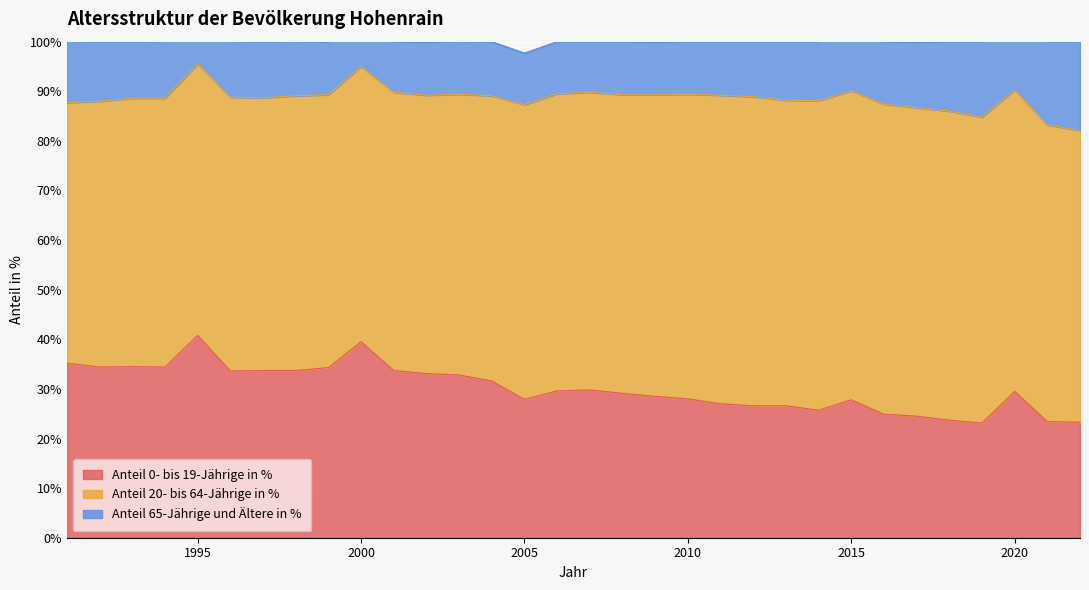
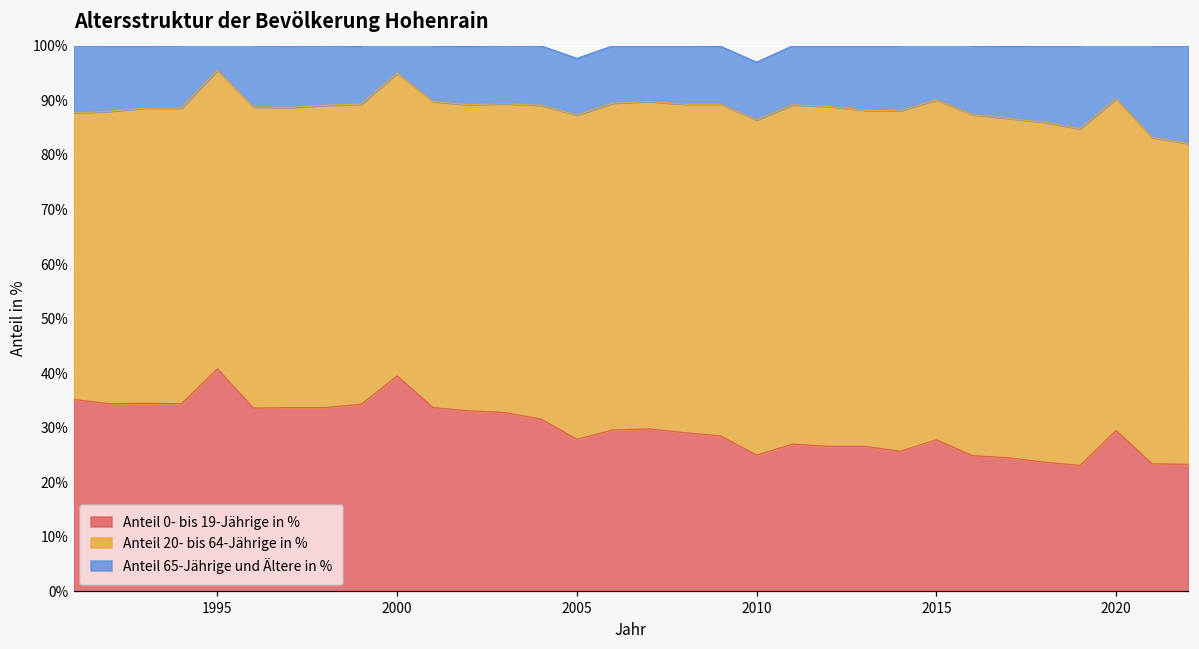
  {
    "Anteil 0- bis 19-Jährige in %": {
      "1995": "41%",
      "2000": "40%",
      "2005": "28%",
-     "2010": "28%",
+     "2010": "25%",
      "2015": "28%",
      "2020": "30%"
    },
    "Anteil 20- bis 64-Jährige in %": {
      "1995": "55%",
      "2000": "56%",
      "2005": "59%",
      "2010": "61%",
      "2015": "62%",
      "2020": "61%"
    },
    "Anteil 65-Jährige und Ältere in %": {
      "2005": "10%",
      "2010": "11%"
    }
  }
